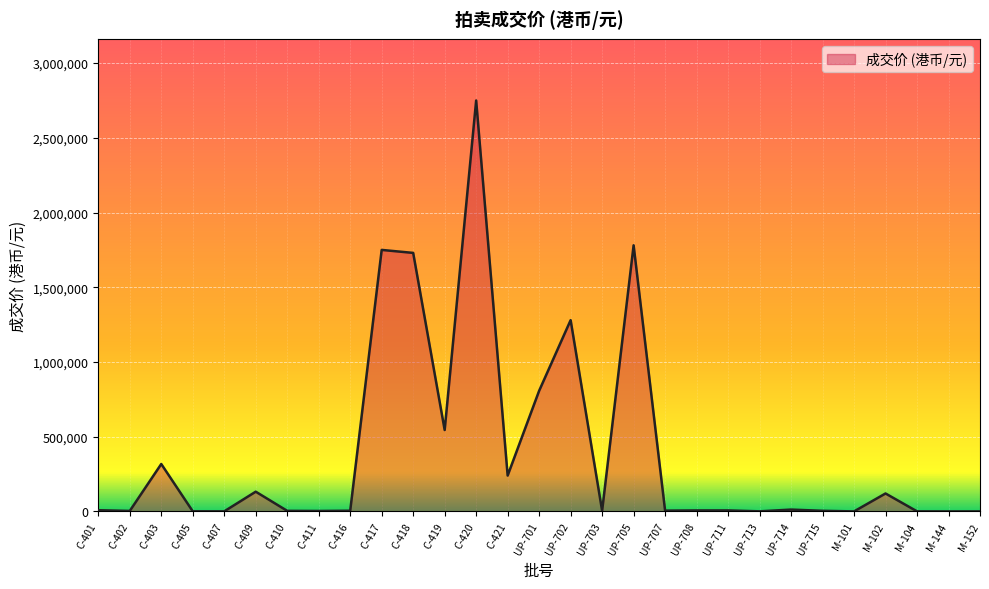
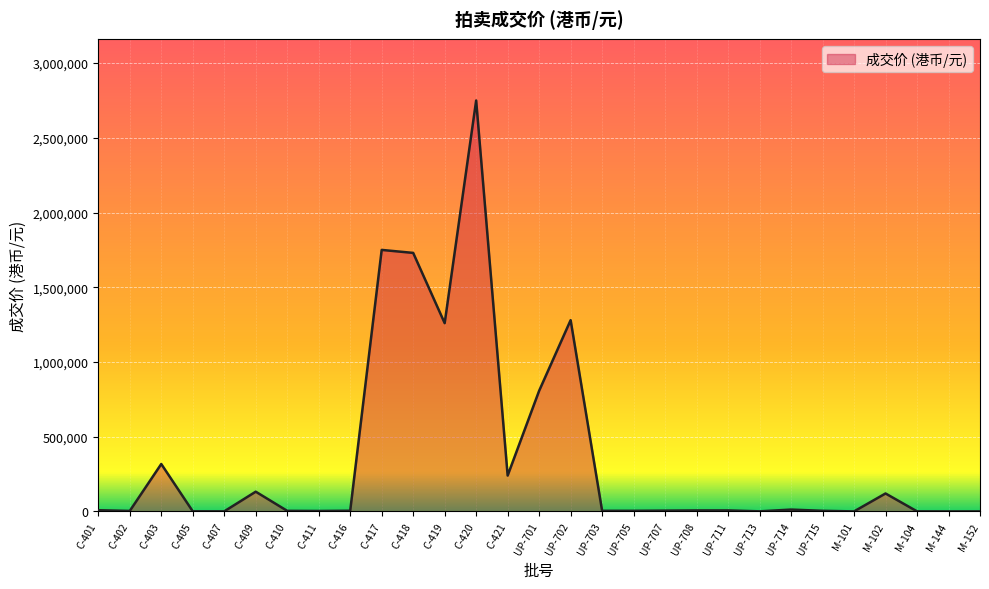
  {
    "C-401": "10,000",
    "C-402": "0",
    "C-403": "320,000",
    "C-405": "0",
    "C-407": "0",
    "C-409": "130,000",
    "C-410": "0",
    "C-411": "0",
    "C-416": "0",
    "C-417": "1,750,000",
    "C-418": "1,730,000",
-   "C-419": "540,000",
+   "C-419": "1,260,000",
    "C-420": "2,750,000",
    "C-421": "240,000",
    "UP-701": "810,000",
    "UP-702": "1,280,000",
    "UP-703": "0",
-   "UP-705": "1,780,000",
+   "UP-705": "0",
    "UP-707": "10,000",
    "UP-708": "10,000",
    "UP-711": "10,000",
    "UP-713": "0",
    "UP-714": "10,000",
    "UP-715": "0",
    "M-101": "0",
    "M-102": "120,000",
    "M-104": "0",
    "M-144": "0",
    "M-152": "0"
  }
